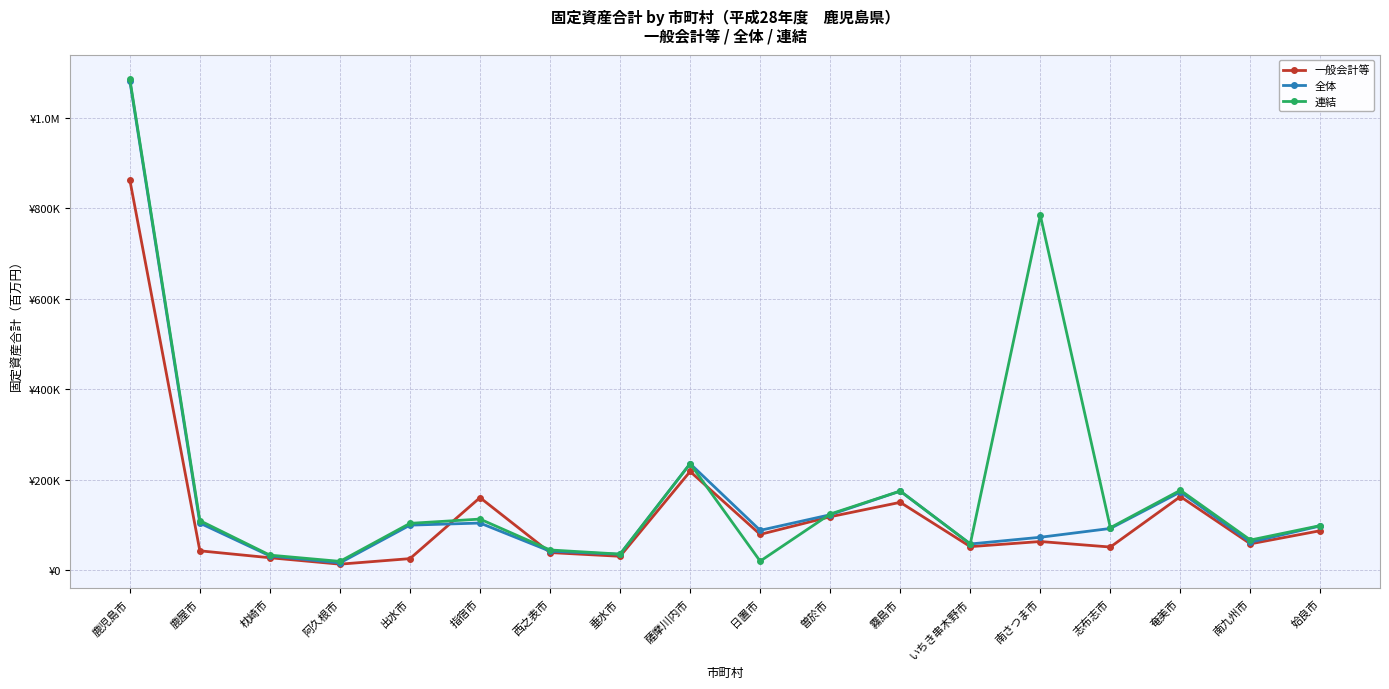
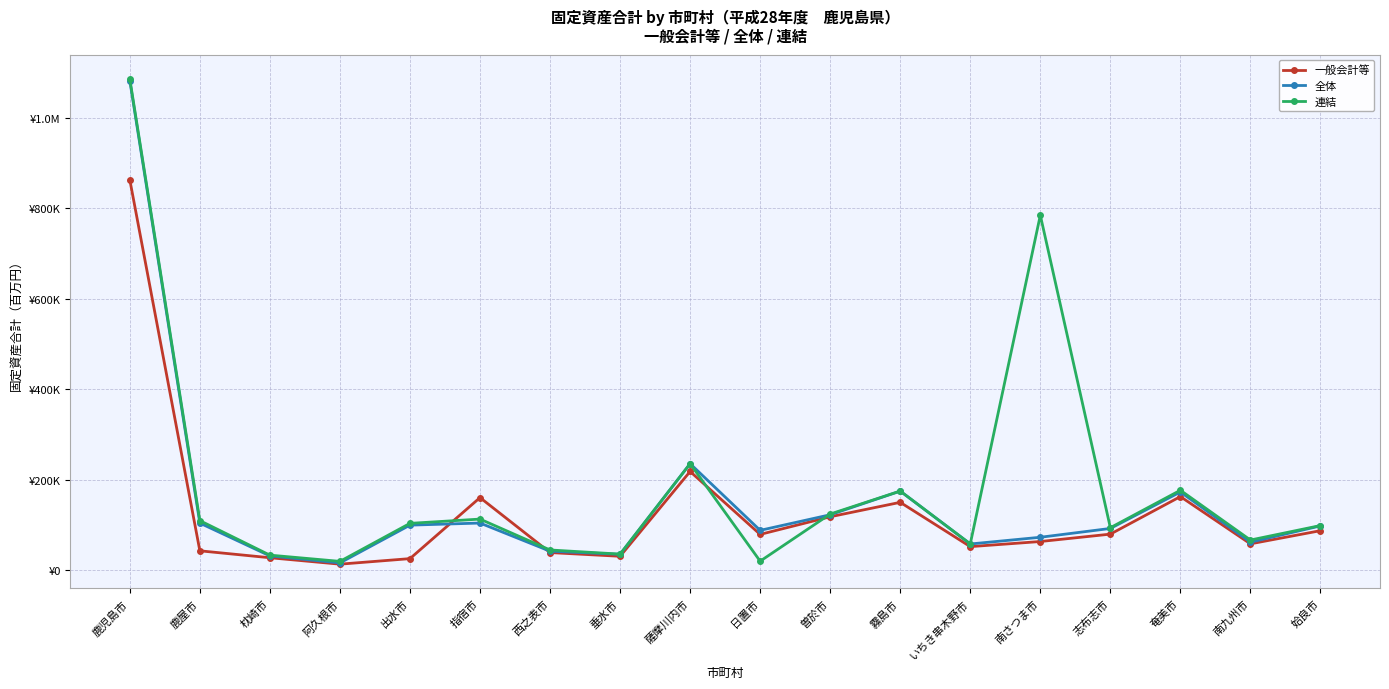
  {
    "一般会計等": {
      "鹿児島市": "¥860000",
      "鹿屋市": "¥40000",
      "出水市": "¥30000",
      "指宿市": "¥160000",
      "薩摩川内市": "¥220000",
      "日置市": "¥80000",
      "霧島市": "¥150000",
      "いちき串木野市": "¥50000",
      "南さつま市": "¥60000",
-     "志布志市": "¥50000",
+     "志布志市": "¥80000",
      "奄美市": "¥160000",
      "姶良市": "¥90000"
    },
    "全体": {
      "指宿市": "¥100000",
      "日置市": "¥90000",
      "南さつま市": "¥70000"
    },
    "連結": {
      "指宿市": "¥110000",
      "日置市": "¥20000",
      "南さつま市": "¥780000"
    }
  }
